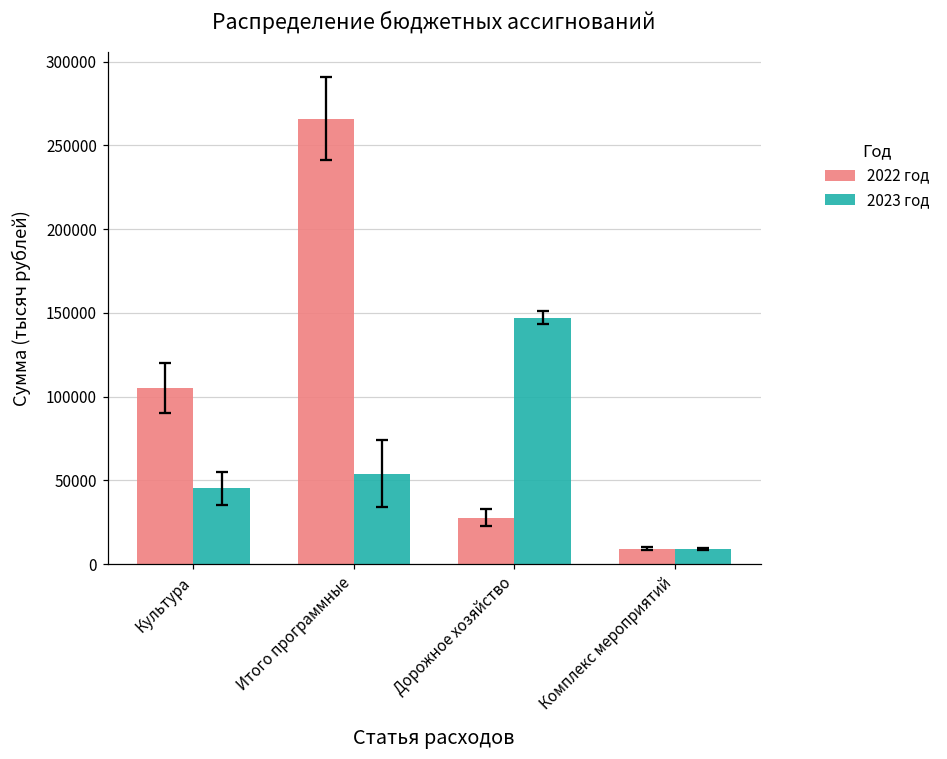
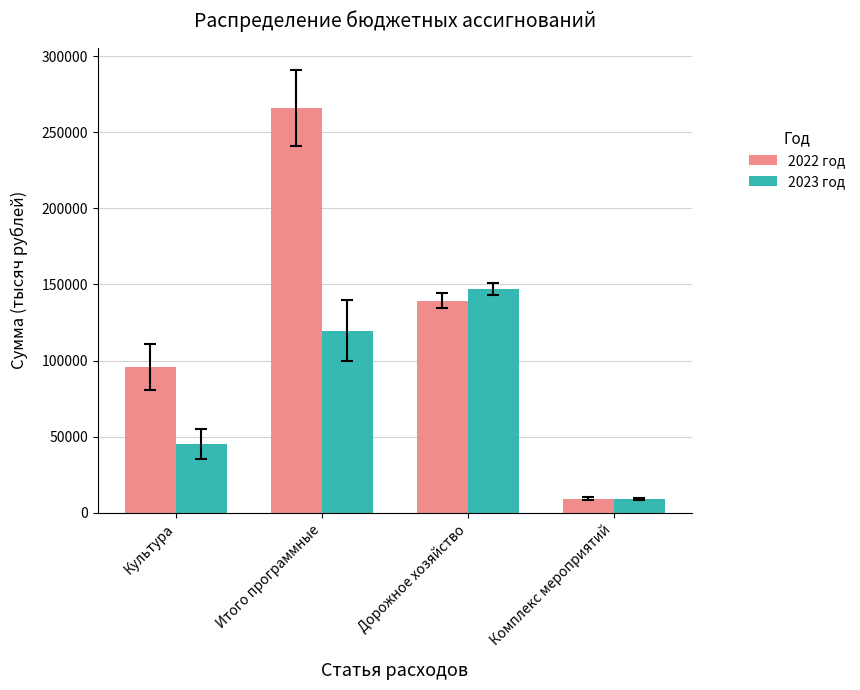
  {
    "2022 год": {
-     "Культура": 105000,
+     "Культура": 96000,
      "Итого программные": 266000,
-     "Дорожное хозяйство": 28000,
+     "Дорожное хозяйство": 139000,
      "Комплекс мероприятий": 9000
    },
    "2023 год": {
      "Культура": 45000,
-     "Итого программные": 54000,
+     "Итого программные": 120000,
      "Дорожное хозяйство": 147000,
      "Комплекс мероприятий": 9000
    }
  }
